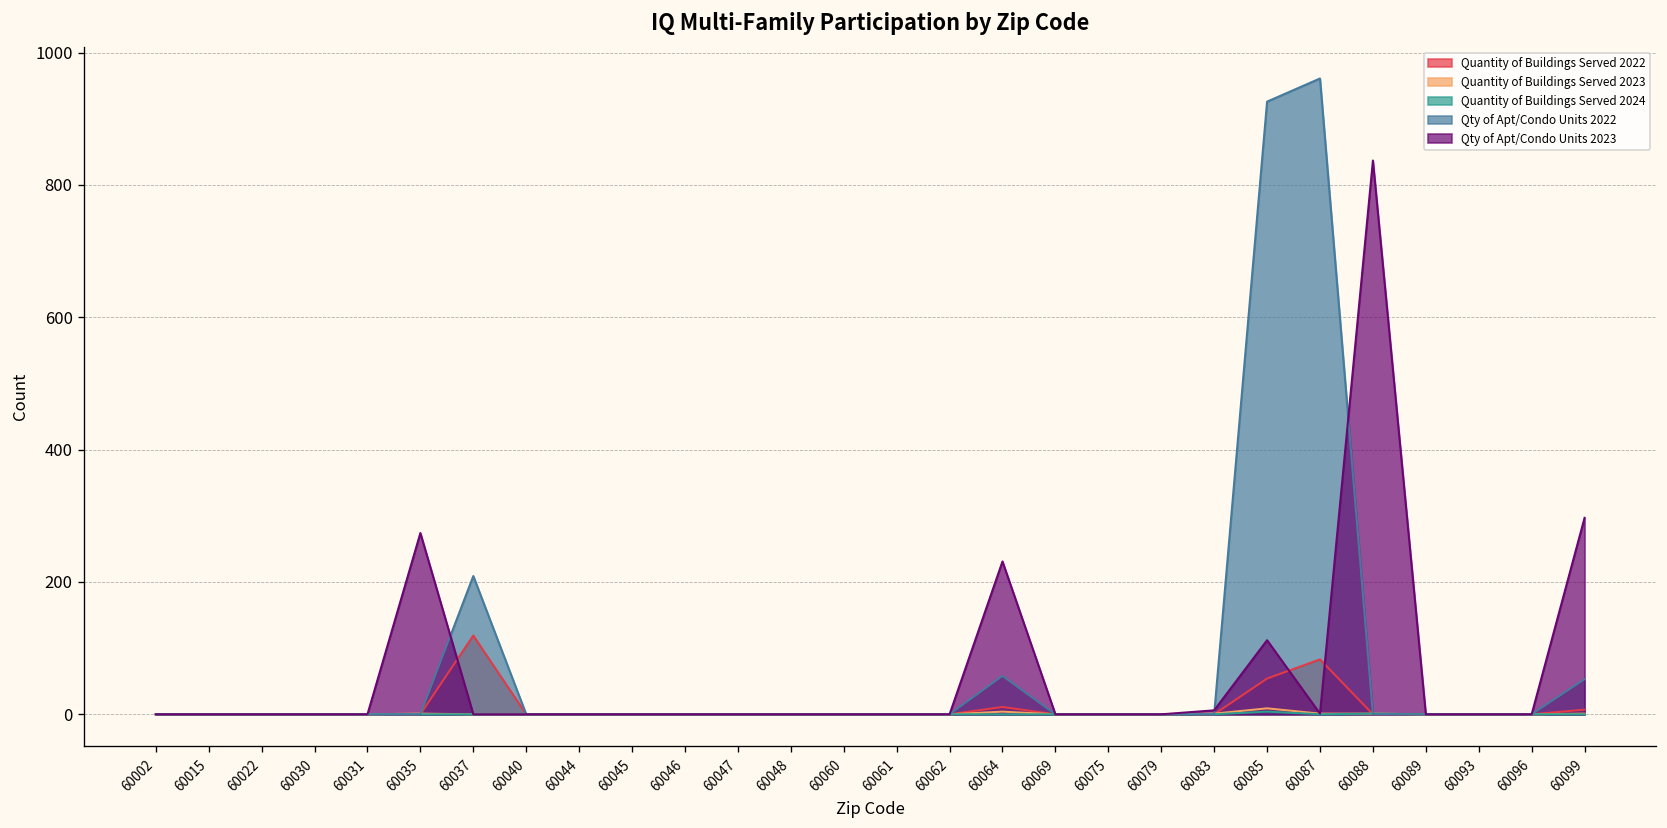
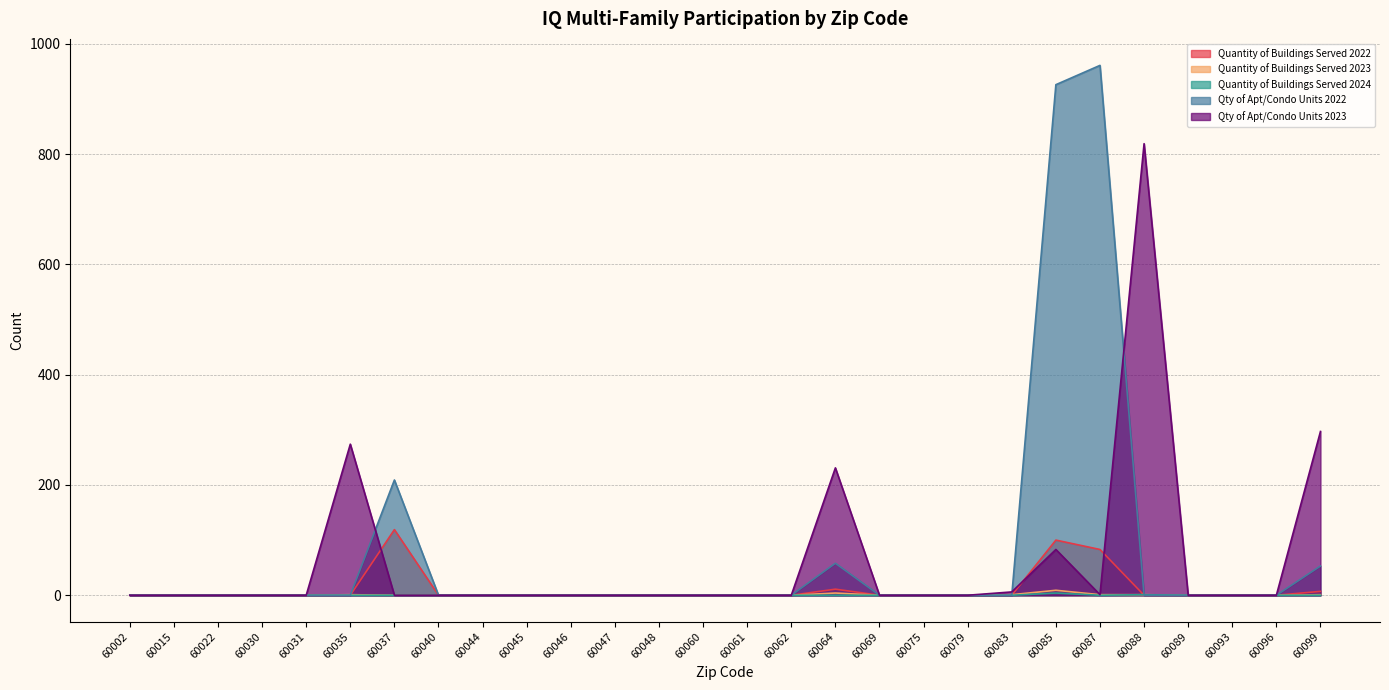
  {
    "Quantity of Buildings Served 2022": {
      "60037": 120,
      "60064": 10,
-     "60085": 50,
+     "60085": 100,
      "60087": 80,
      "60099": 10
    },
    "Quantity of Buildings Served 2023": {
      "60085": 10
    },
    "Qty of Apt/Condo Units 2023": {
      "60035": 270,
      "60064": 230,
      "60083": 10,
-     "60085": 110,
-     "60088": 840,
+     "60085": 80,
+     "60088": 820,
      "60099": 300
    }
  }
